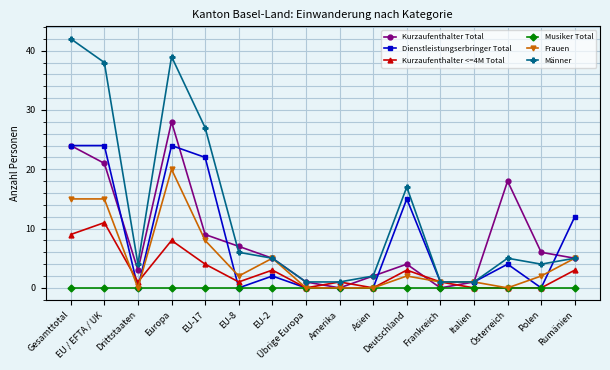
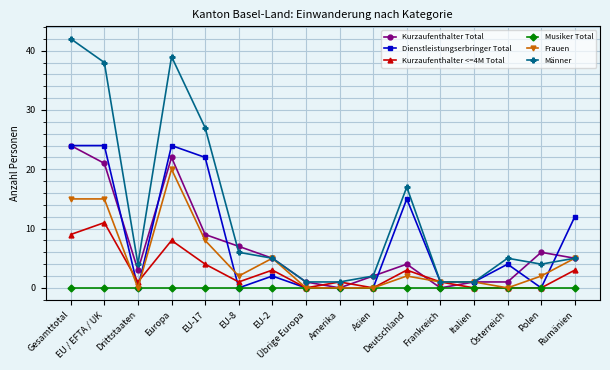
  {
    "Kurzaufenthalter Total": {
      "EU / EFTA / UK": 21,
      "Drittstaaten": 3,
-     "Europa": 28,
+     "Europa": 22,
      "EU-17": 9,
      "EU-8": 7,
      "Deutschland": 4,
-     "Österreich": 18,
+     "Österreich": 1,
      "Polen": 6
    },
    "Dienstleistungserbringer Total": {
      "EU / EFTA / UK": 24,
      "Europa": 24,
      "EU-17": 22,
      "EU-2": 2,
      "Deutschland": 15,
      "Österreich": 4,
      "Rumänien": 12
    },
    "Kurzaufenthalter <=4M Total": {
      "Gesamttotal": 9,
      "EU / EFTA / UK": 11,
      "Drittstaaten": 1,
      "Europa": 8,
      "EU-17": 4,
      "EU-8": 1,
      "EU-2": 3,
      "Deutschland": 3,
      "Rumänien": 3
    },
    "Musiker Total": {
      "Gesamttotal": 0,
      "EU / EFTA / UK": 0,
      "Europa": 0,
      "EU-17": 0,
      "EU-2": 0,
      "Deutschland": 0,
      "Rumänien": 0
    },
    "Frauen": {
      "Gesamttotal": 15,
      "EU / EFTA / UK": 15,
      "Europa": 20,
      "EU-17": 8,
      "EU-8": 2,
      "Deutschland": 2,
      "Polen": 2
    },
    "Männer": {
      "Gesamttotal": 42,
      "EU / EFTA / UK": 38,
      "Drittstaaten": 4,
      "Europa": 39,
      "EU-17": 27,
      "EU-8": 6,
      "Deutschland": 17,
      "Österreich": 5,
      "Polen": 4
    }
  }
